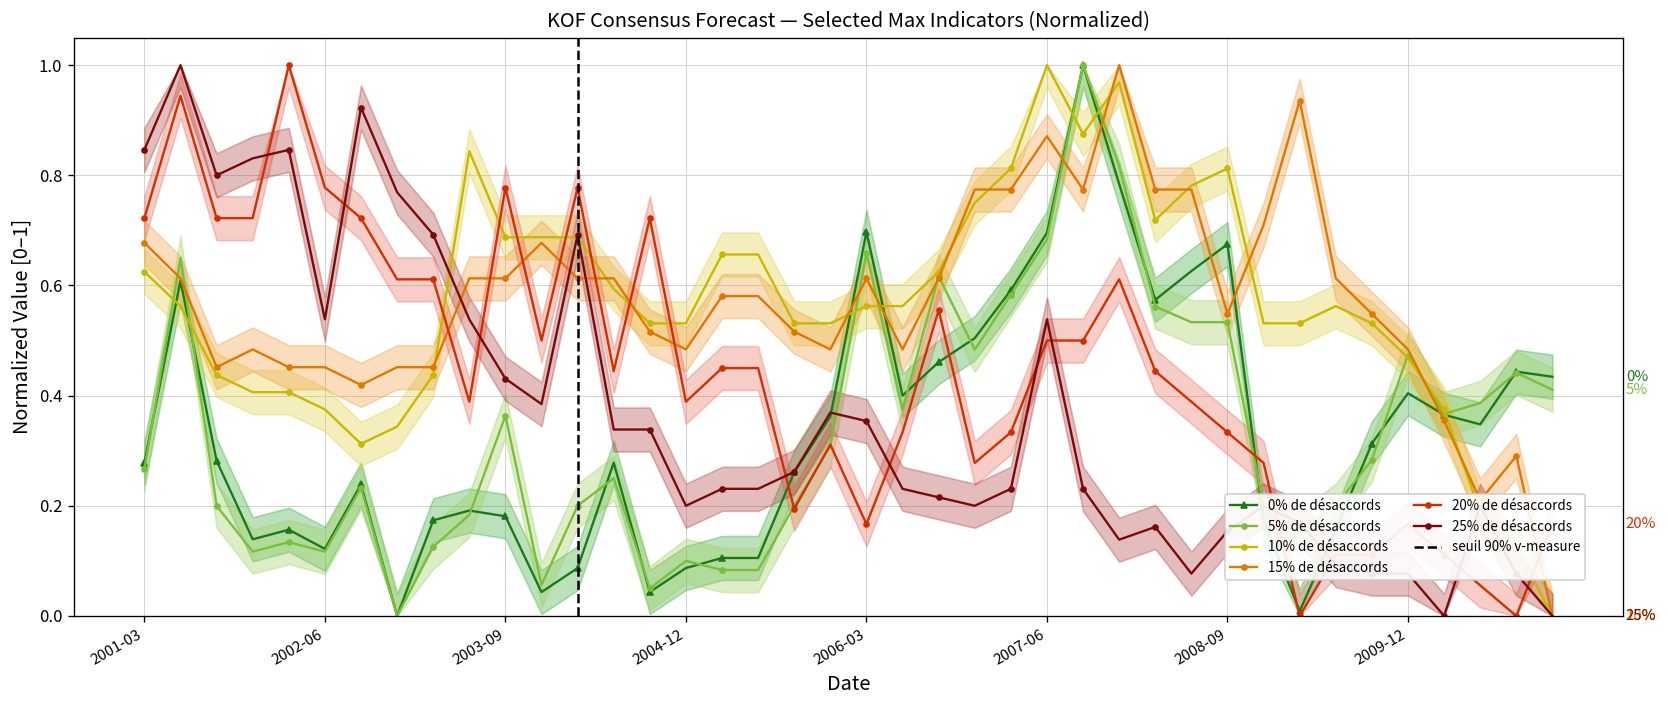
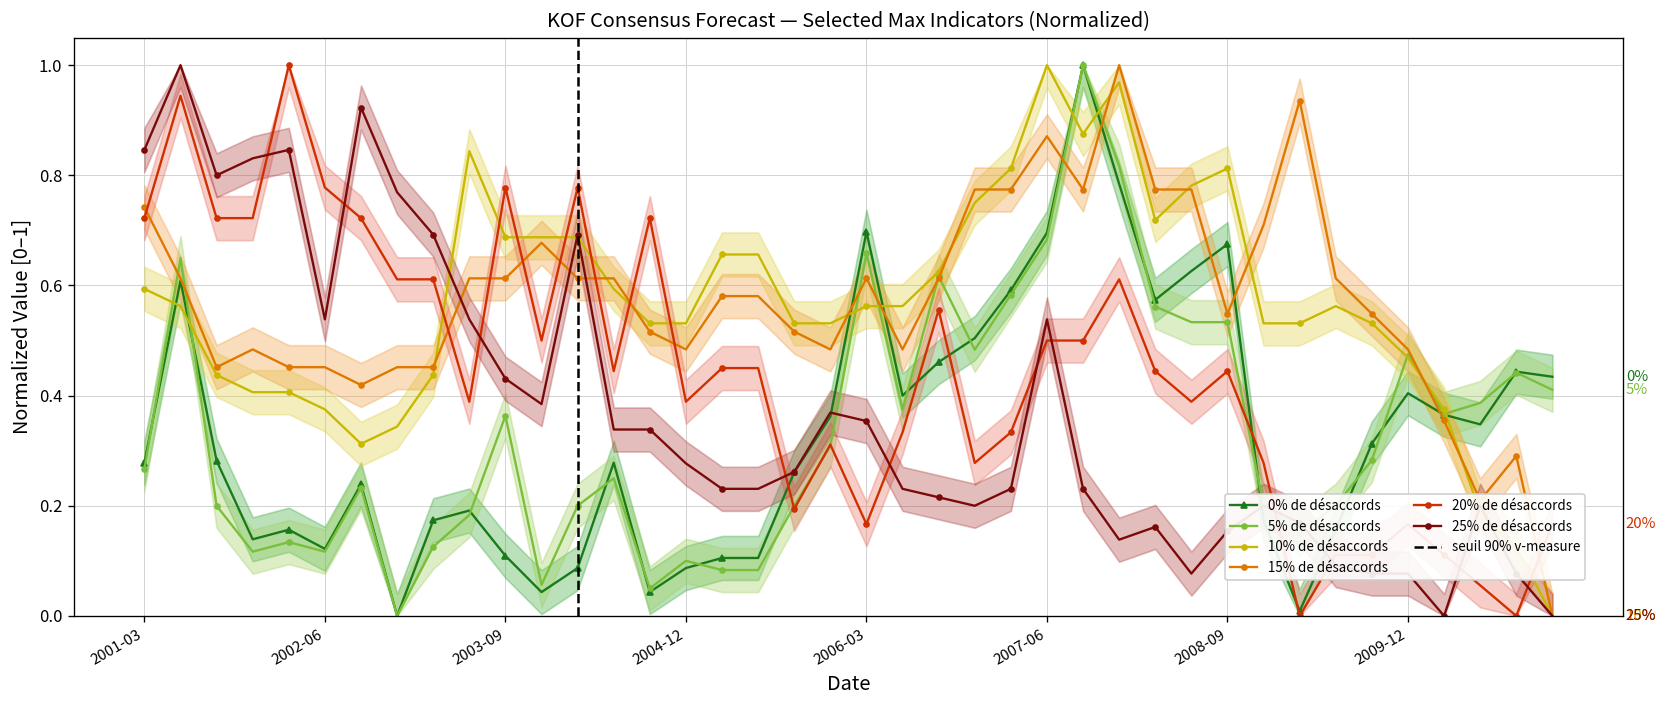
  {
    "0% de désaccords": {
      "2001-03": 0.28,
-     "2003-09": 0.18,
+     "2003-09": 0.11,
      "2004-12": 0.09,
      "2007-06": 0.70,
      "2008-09": 0.67,
      "2009-12": 0.40
    },
    "10% de désaccords": {
-     "2001-03": 0.63,
+     "2001-03": 0.59,
      "2002-06": 0.38,
      "2003-09": 0.69,
      "2004-12": 0.53,
      "2006-03": 0.56,
      "2008-09": 0.81,
      "2009-12": 0.47
    },
    "15% de désaccords": {
-     "2001-03": 0.68,
+     "2001-03": 0.74,
      "2002-06": 0.45,
      "2003-09": 0.61,
      "2004-12": 0.48,
      "2006-03": 0.61,
      "2007-06": 0.87,
      "2008-09": 0.55,
      "2009-12": 0.48
    },
    "20% de désaccords": {
      "2002-06": 0.78,
      "2003-09": 0.78,
      "2004-12": 0.39,
      "2006-03": 0.17,
      "2007-06": 0.50,
-     "2008-09": 0.33
+     "2008-09": 0.44
    },
    "25% de désaccords": {
      "2001-03": 0.85,
      "2002-06": 0.54,
      "2003-09": 0.43,
-     "2004-12": 0.20,
+     "2004-12": 0.28,
      "2006-03": 0.35
    }
  }
